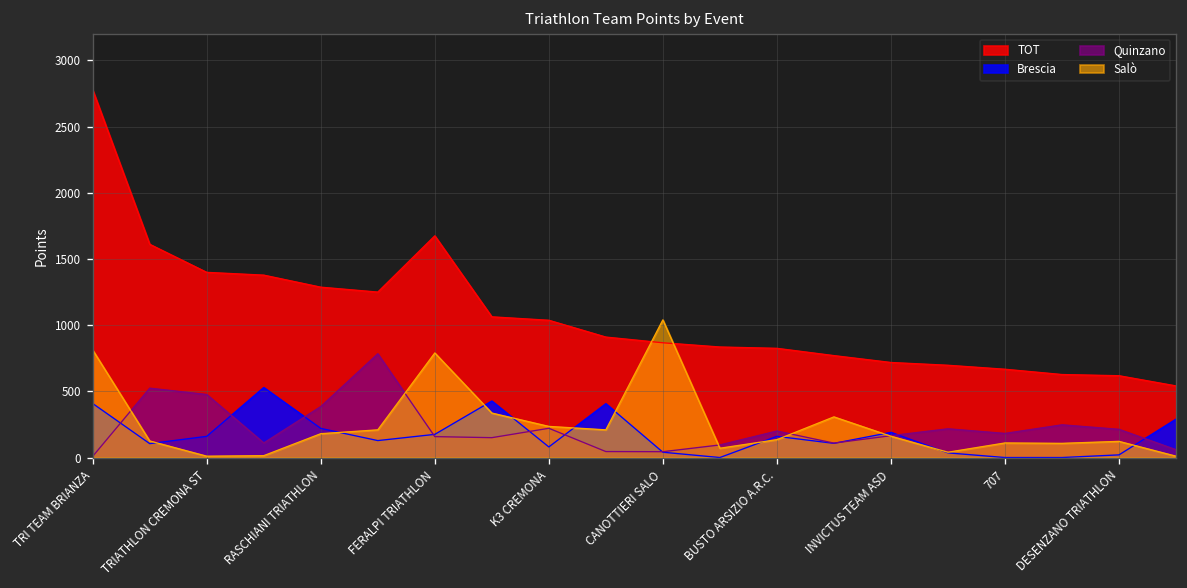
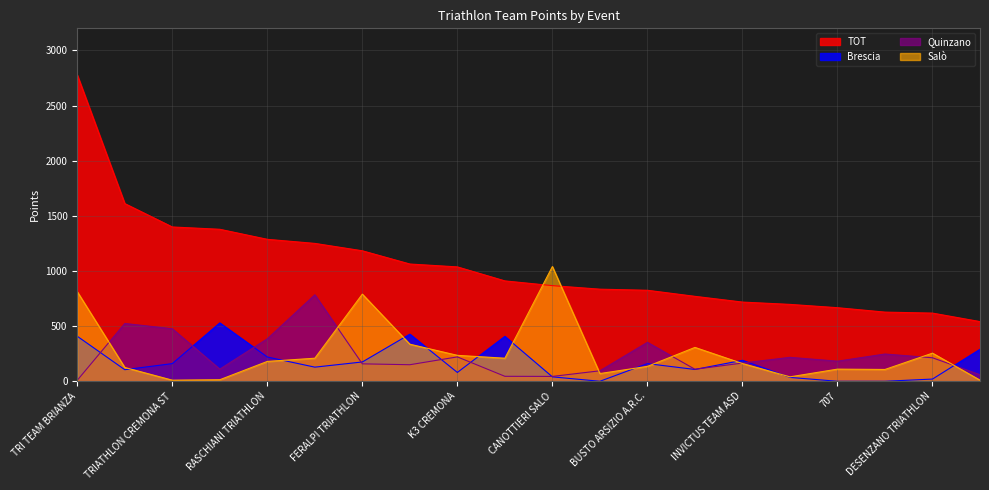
  {
    "TOT": {
      "TRI TEAM BRIANZA": 2780,
      "TRIATHLON CREMONA ST": 1400,
      "RASCHIANI TRIATHLON": 1290,
-     "FERALPI TRIATHLON": 1680,
+     "FERALPI TRIATHLON": 1180,
      "K3 CREMONA": 1040,
      "CANOTTIERI SALO": 870,
      "BUSTO ARSIZIO A.R.C.": 830,
      "INVICTUS TEAM ASD": 720,
      "707": 670,
      "DESENZANO TRIATHLON": 620
    },
    "Brescia": {
      "TRI TEAM BRIANZA": 410,
      "TRIATHLON CREMONA ST": 160,
      "RASCHIANI TRIATHLON": 220,
      "K3 CREMONA": 80,
      "BUSTO ARSIZIO A.R.C.": 160,
      "INVICTUS TEAM ASD": 190,
      "707": 0,
      "DESENZANO TRIATHLON": 20
    },
    "Quinzano": {
      "TRI TEAM BRIANZA": 10,
      "TRIATHLON CREMONA ST": 480,
      "RASCHIANI TRIATHLON": 390,
-     "BUSTO ARSIZIO A.R.C.": 200,
+     "BUSTO ARSIZIO A.R.C.": 350,
      "707": 180,
      "DESENZANO TRIATHLON": 210
    },
    "Salò": {
      "TRI TEAM BRIANZA": 810,
      "TRIATHLON CREMONA ST": 10,
      "RASCHIANI TRIATHLON": 180,
      "FERALPI TRIATHLON": 790,
      "CANOTTIERI SALO": 1040,
      "BUSTO ARSIZIO A.R.C.": 140,
      "707": 110,
-     "DESENZANO TRIATHLON": 120
+     "DESENZANO TRIATHLON": 260
    }
  }
